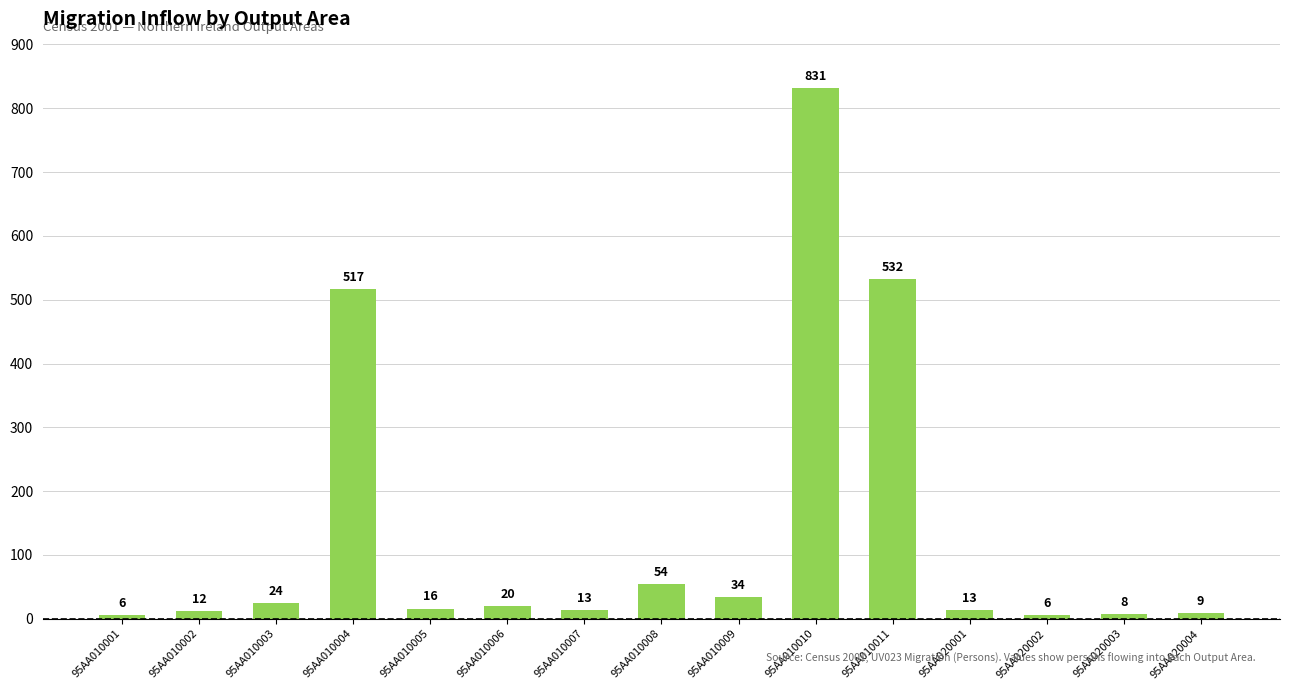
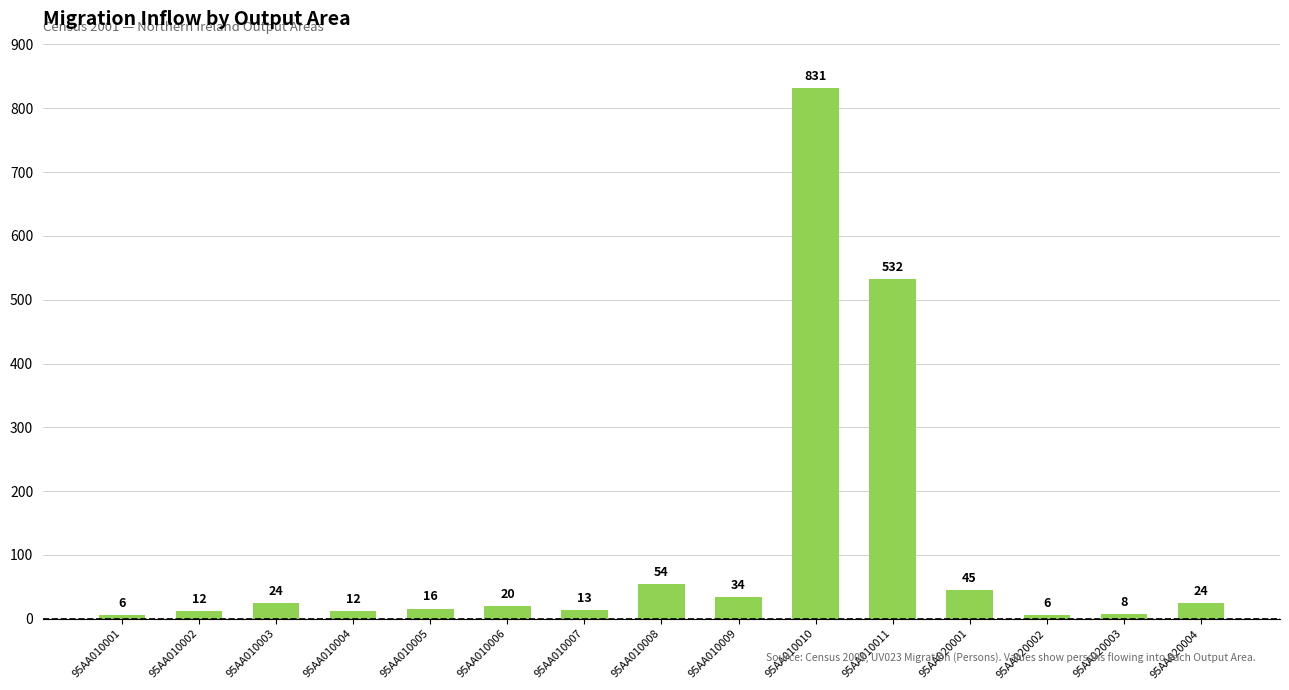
  {
    "95AA010001": 6,
    "95AA010002": 12,
    "95AA010003": 24,
-   "95AA010004": 517,
+   "95AA010004": 12,
    "95AA010005": 16,
    "95AA010006": 20,
    "95AA010007": 13,
    "95AA010008": 54,
    "95AA010009": 34,
    "95AA010010": 831,
    "95AA010011": 532,
-   "95AA020001": 13,
+   "95AA020001": 45,
    "95AA020002": 6,
    "95AA020003": 8,
-   "95AA020004": 9
+   "95AA020004": 24
  }
